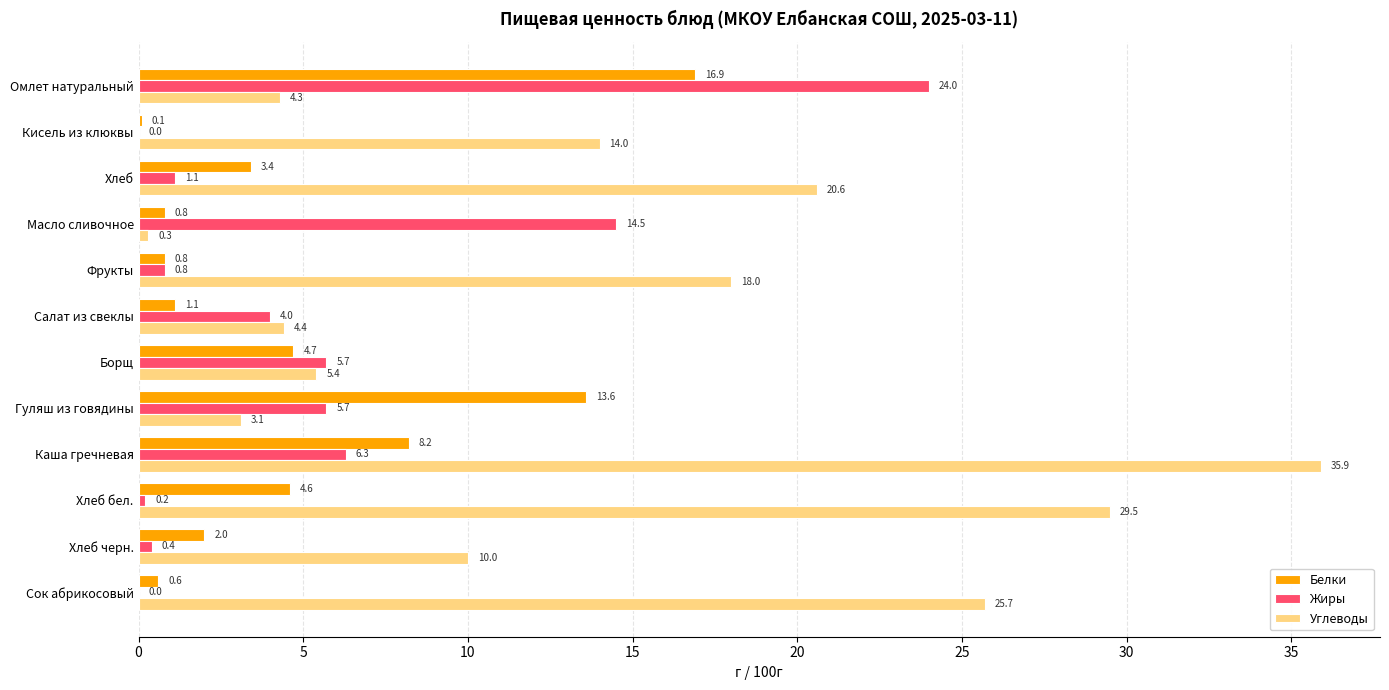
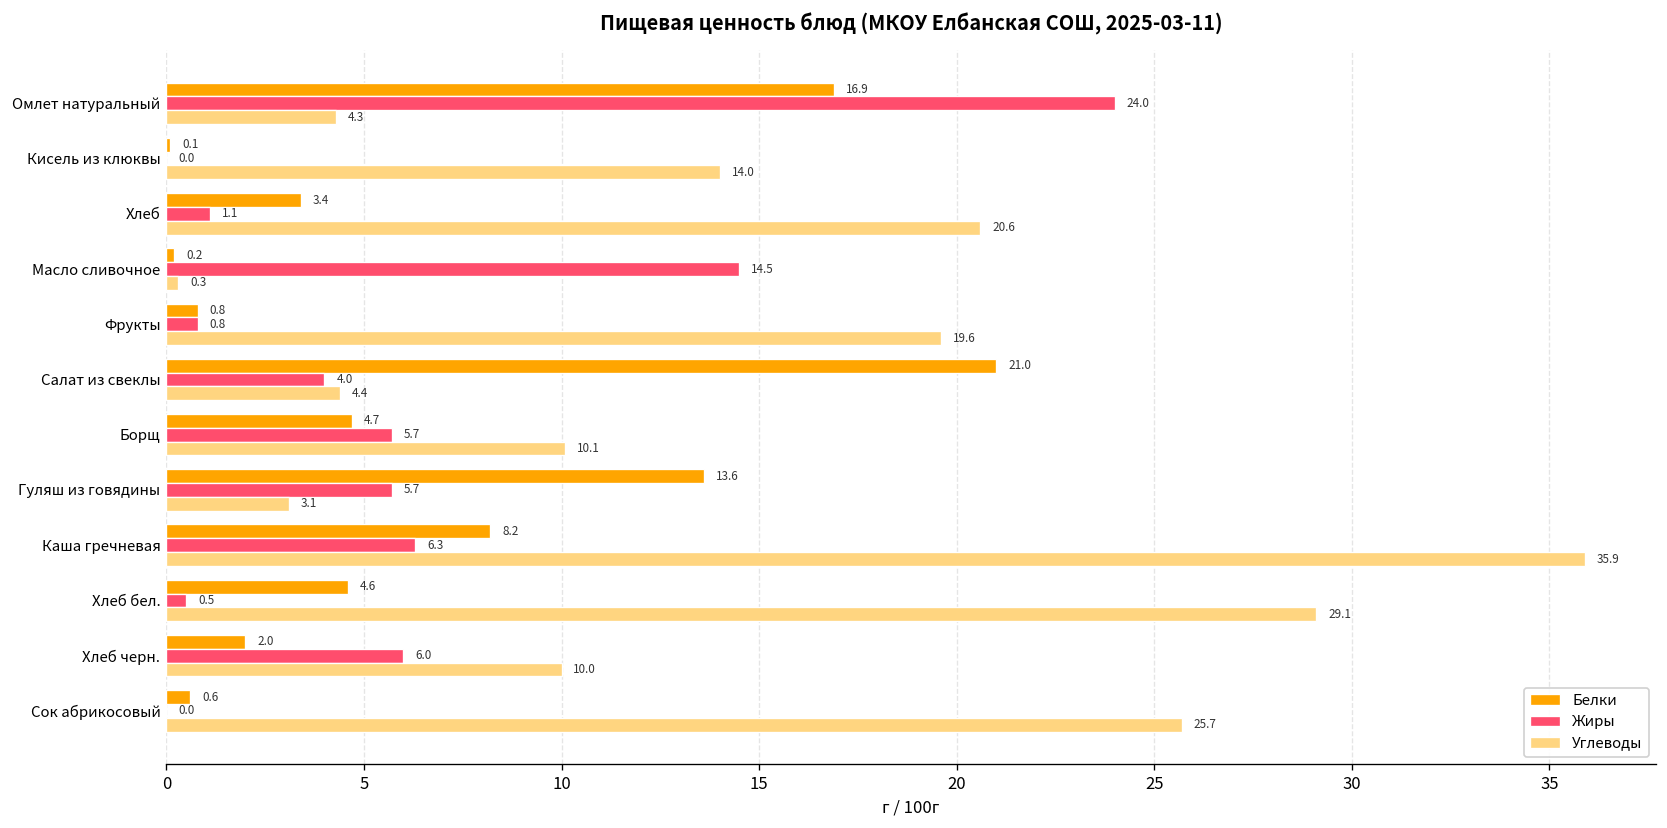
  {
    "Белки": {
      "Омлет натуральный": 16.9,
      "Кисель из клюквы": 0.1,
      "Хлеб": 3.4,
-     "Масло сливочное": 0.8,
+     "Масло сливочное": 0.2,
      "Фрукты": 0.8,
-     "Салат из свеклы": 1.1,
+     "Салат из свеклы": 21.0,
      "Борщ": 4.7,
      "Гуляш из говядины": 13.6,
      "Каша гречневая": 8.2,
      "Хлеб бел.": 4.6,
      "Хлеб черн.": 2.0,
      "Сок абрикосовый": 0.6
    },
    "Жиры": {
      "Омлет натуральный": 24.0,
      "Кисель из клюквы": 0.0,
      "Хлеб": 1.1,
      "Масло сливочное": 14.5,
      "Фрукты": 0.8,
      "Салат из свеклы": 4.0,
      "Борщ": 5.7,
      "Гуляш из говядины": 5.7,
      "Каша гречневая": 6.3,
-     "Хлеб бел.": 0.2,
-     "Хлеб черн.": 0.4,
+     "Хлеб бел.": 0.5,
+     "Хлеб черн.": 6.0,
      "Сок абрикосовый": 0.0
    },
    "Углеводы": {
      "Омлет натуральный": 4.3,
      "Кисель из клюквы": 14.0,
      "Хлеб": 20.6,
      "Масло сливочное": 0.3,
-     "Фрукты": 18.0,
+     "Фрукты": 19.6,
      "Салат из свеклы": 4.4,
-     "Борщ": 5.4,
+     "Борщ": 10.1,
      "Гуляш из говядины": 3.1,
      "Каша гречневая": 35.9,
-     "Хлеб бел.": 29.5,
+     "Хлеб бел.": 29.1,
      "Хлеб черн.": 10.0,
      "Сок абрикосовый": 25.7
    }
  }
